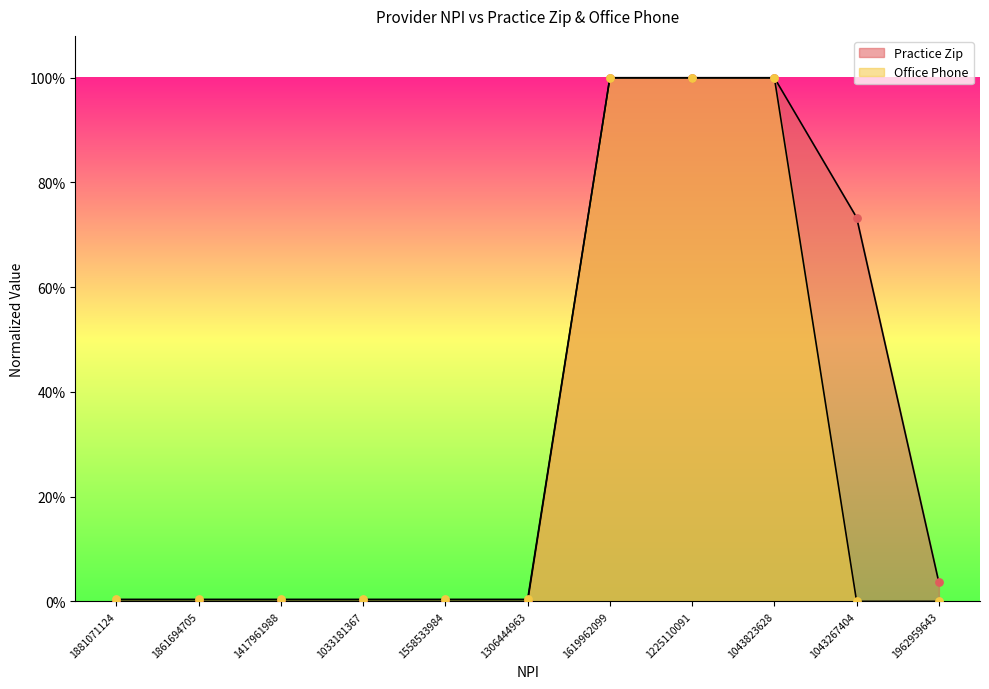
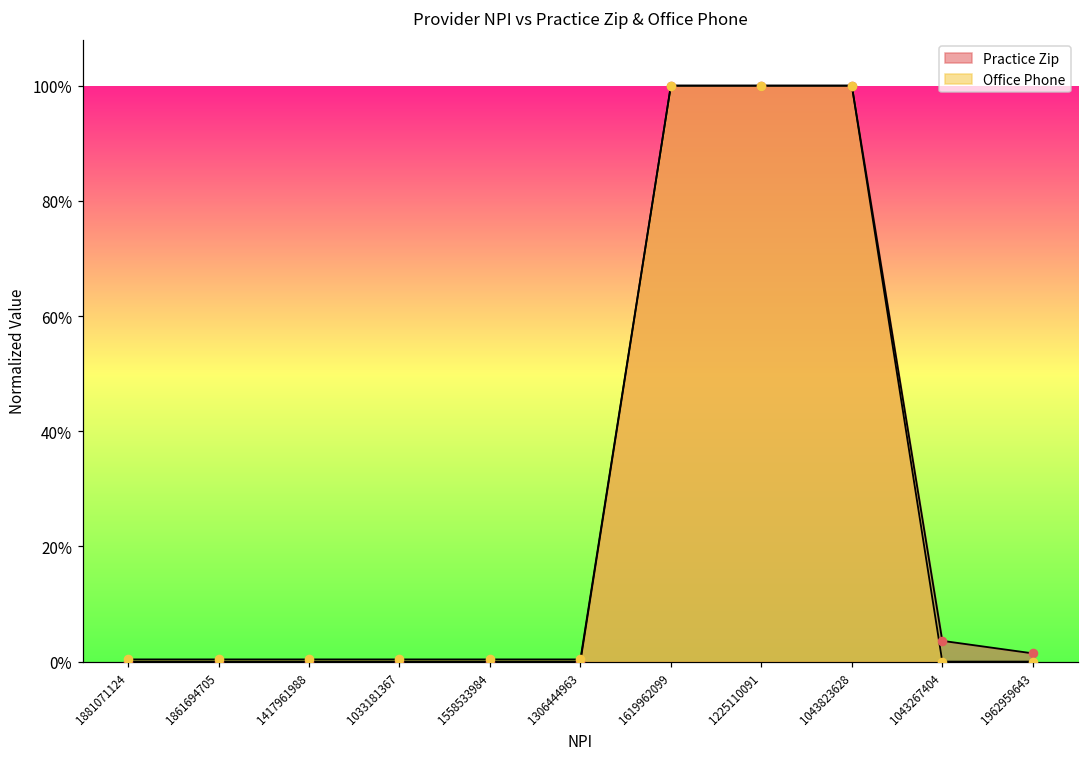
  {
    "Practice Zip": {
-     "1043267404": "73%",
-     "1962959643": "4%"
+     "1043267404": "4%",
+     "1962959643": "1%"
    },
    "Office Phone": {
      "1043267404": "0%",
      "1962959643": "0%"
    }
  }
